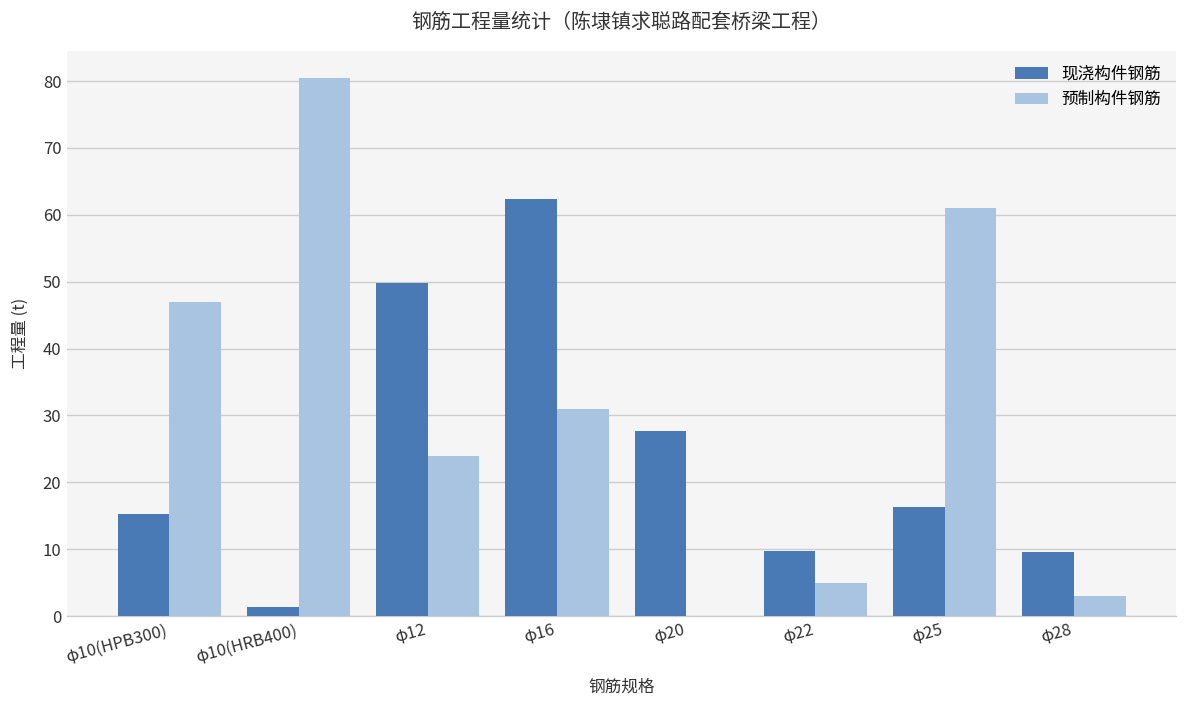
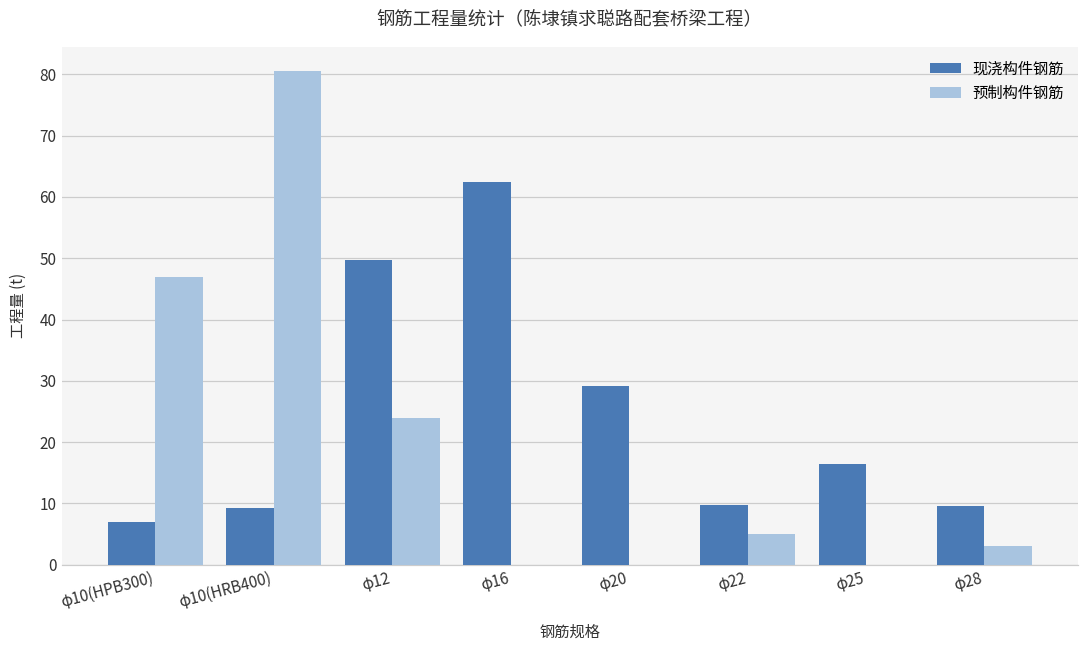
  {
    "现浇构件钢筋": {
-     "φ10(HPB300)": 15,
-     "φ10(HRB400)": 1,
+     "φ10(HPB300)": 7,
+     "φ10(HRB400)": 9,
      "φ12": 50,
      "φ16": 62,
-     "φ20": 28,
+     "φ20": 29,
      "φ22": 10,
      "φ25": 16,
      "φ28": 10
    },
    "预制构件钢筋": {
      "φ10(HPB300)": 47,
      "φ10(HRB400)": 80,
      "φ12": 24,
-     "φ16": 31,
+     "φ16": 0,
      "φ20": 0,
      "φ22": 5,
-     "φ25": 61,
+     "φ25": 0,
      "φ28": 3
    }
  }
